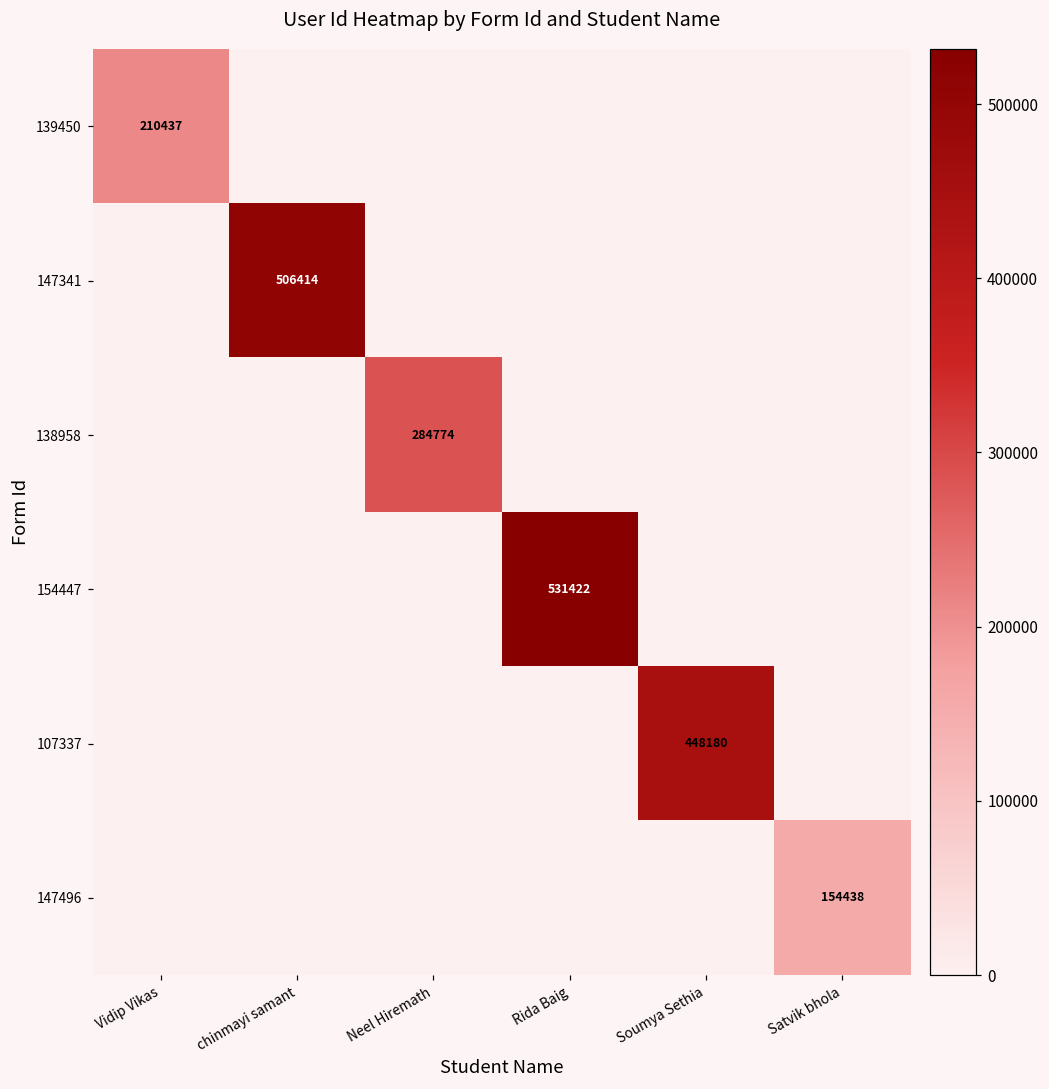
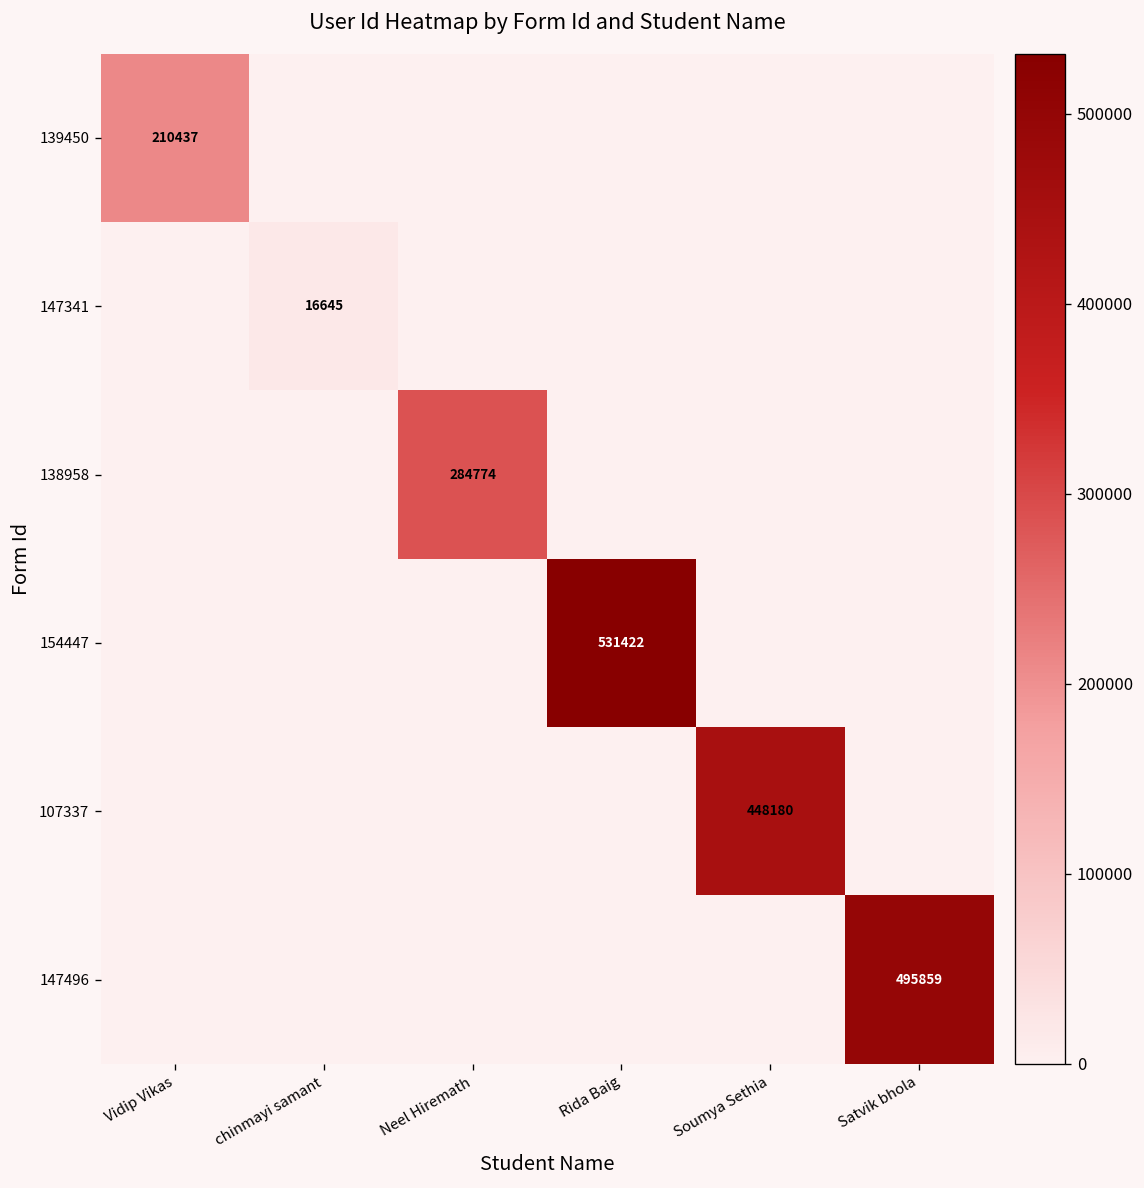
  {
    "139450": {
      "Vidip Vikas": 210437
    },
    "147341": {
-     "chinmayi samant": 506414
+     "chinmayi samant": 16645
    },
    "138958": {
      "Neel Hiremath": 284774
    },
    "154447": {
      "Rida Baig": 531422
    },
    "107337": {
      "Soumya Sethia": 448180
    },
    "147496": {
-     "Satvik bhola": 154438
+     "Satvik bhola": 495859
    }
  }
